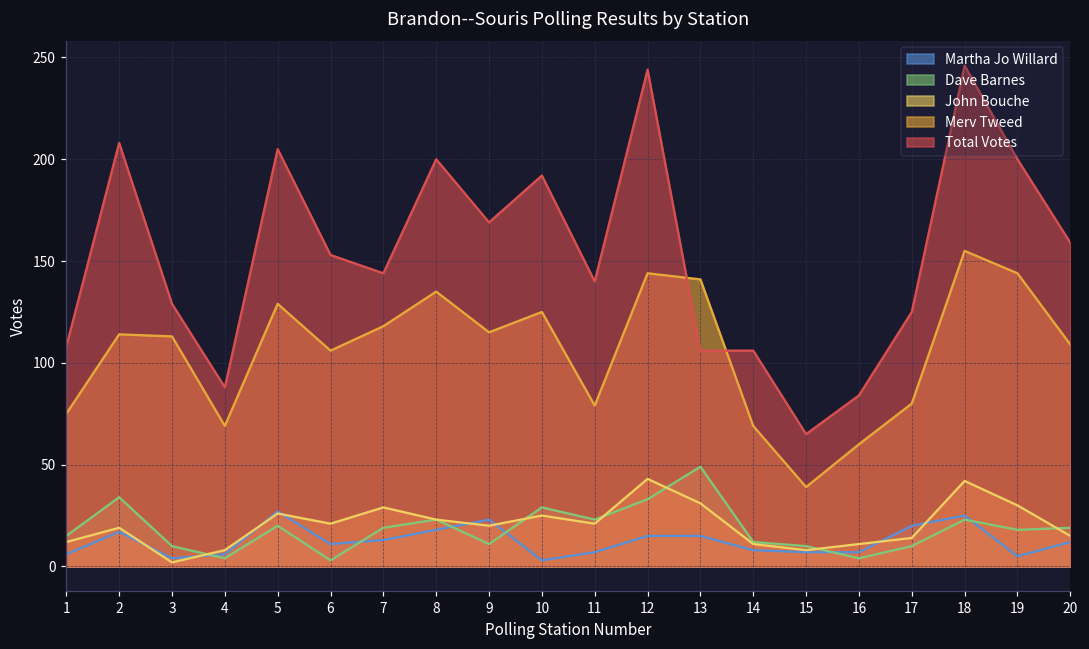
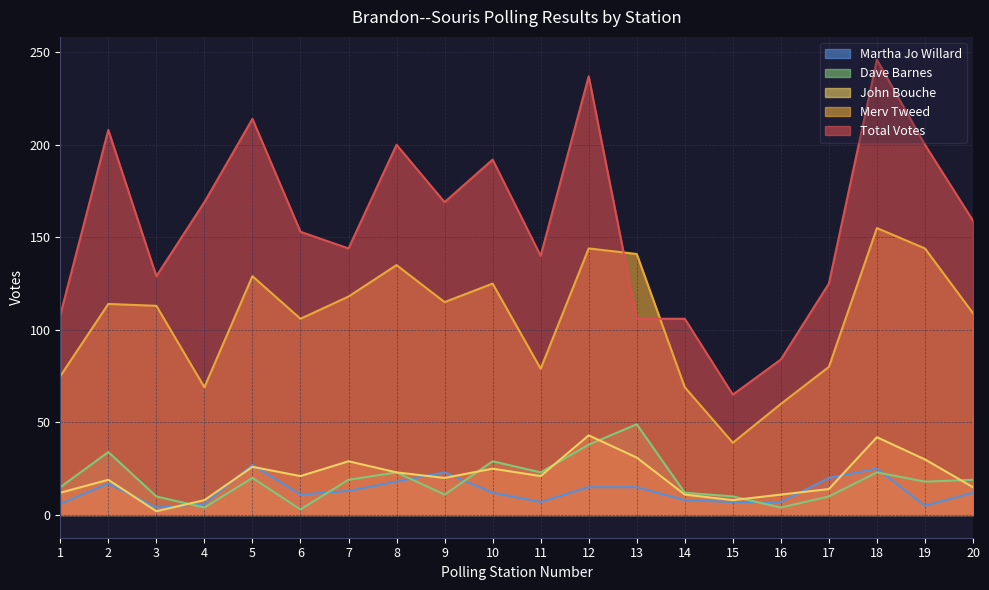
  {
    "Martha Jo Willard": {
      "1": 6,
      "2": 17,
      "3": 4,
      "4": 6,
      "6": 11,
      "7": 13,
      "8": 18,
      "9": 23,
-     "10": 3,
+     "10": 12,
      "11": 7,
      "12": 15,
      "13": 15,
      "14": 8,
      "16": 7,
      "17": 20,
      "18": 25,
      "19": 5,
      "20": 12
    },
    "Dave Barnes": {
      "1": 15,
      "2": 34,
      "3": 10,
      "4": 4,
      "5": 20,
      "6": 3,
      "7": 19,
      "9": 11,
      "10": 29,
      "11": 23,
-     "12": 33,
+     "12": 38,
      "13": 49,
      "15": 10,
      "16": 4,
      "17": 10,
      "18": 23,
      "19": 18,
      "20": 19
    },
    "Total Votes": {
      "1": 108,
      "2": 208,
      "3": 129,
-     "4": 88,
-     "5": 205,
+     "4": 169,
+     "5": 214,
      "6": 153,
      "7": 144,
      "8": 200,
      "9": 169,
      "10": 192,
      "11": 140,
-     "12": 244,
+     "12": 237,
      "13": 106,
      "14": 106,
      "15": 65,
      "16": 84,
      "17": 125,
      "19": 200,
      "20": 159
    }
  }
